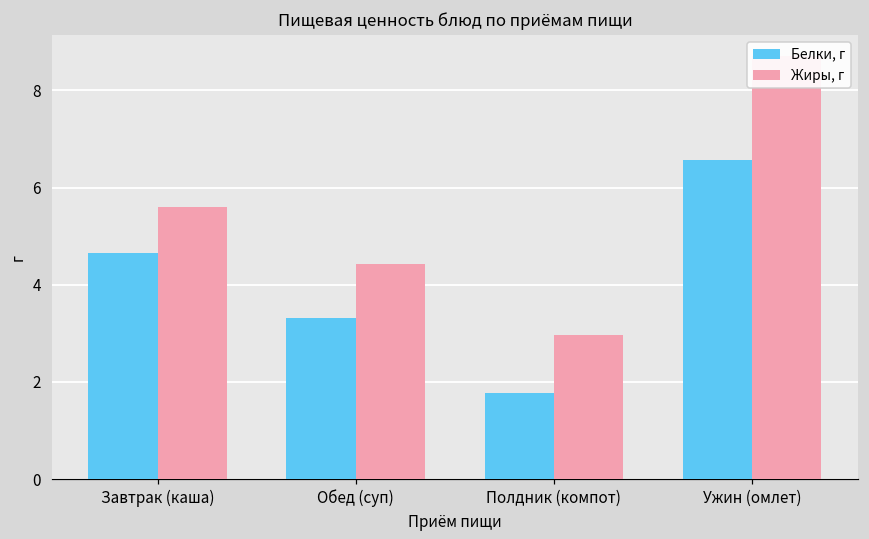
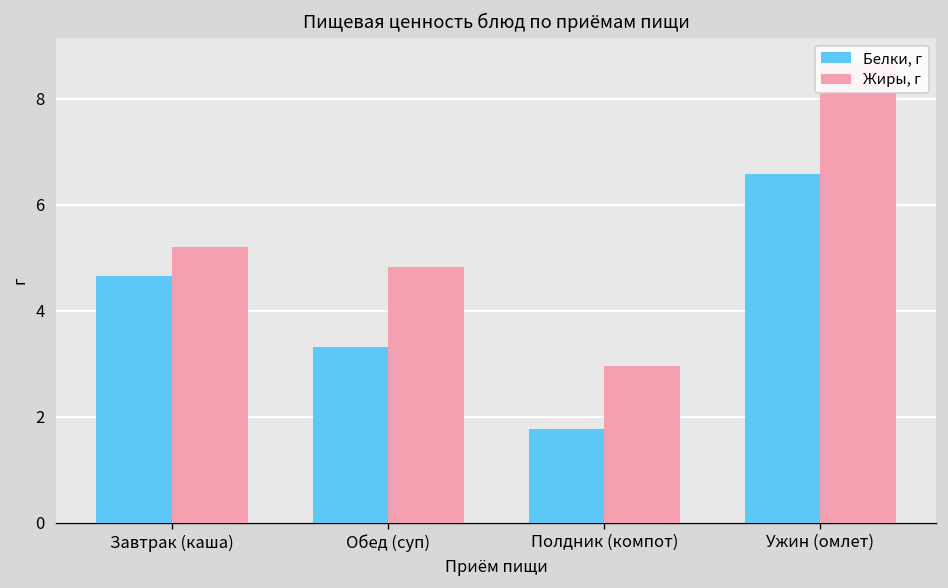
  {
    "Белки, г": {
      "Завтрак (каша)": 4.7,
      "Обед (суп)": 3.3,
      "Полдник (компот)": 1.8,
      "Ужин (омлет)": 6.6
    },
    "Жиры, г": {
-     "Завтрак (каша)": 5.6,
-     "Обед (суп)": 4.4,
+     "Завтрак (каша)": 5.2,
+     "Обед (суп)": 4.8,
      "Полдник (компот)": 3.0
    }
  }
